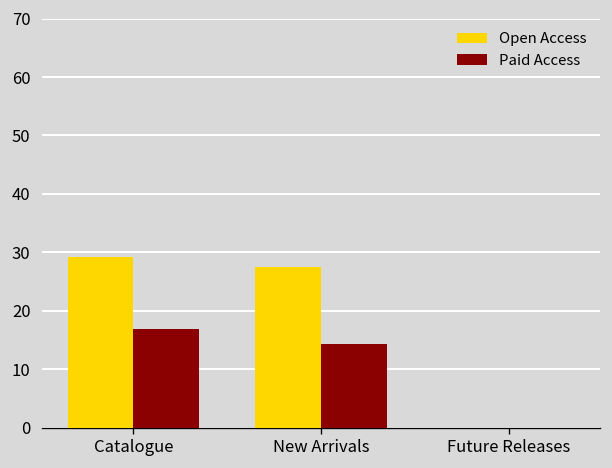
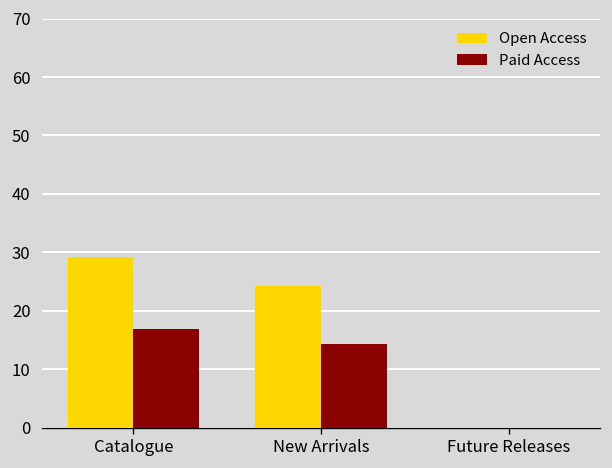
  {
    "Open Access": {
      "Catalogue": 29,
-     "New Arrivals": 27,
+     "New Arrivals": 24,
      "Future Releases": 0
    },
    "Paid Access": {
      "Catalogue": 17,
      "New Arrivals": 14,
      "Future Releases": 0
    }
  }
